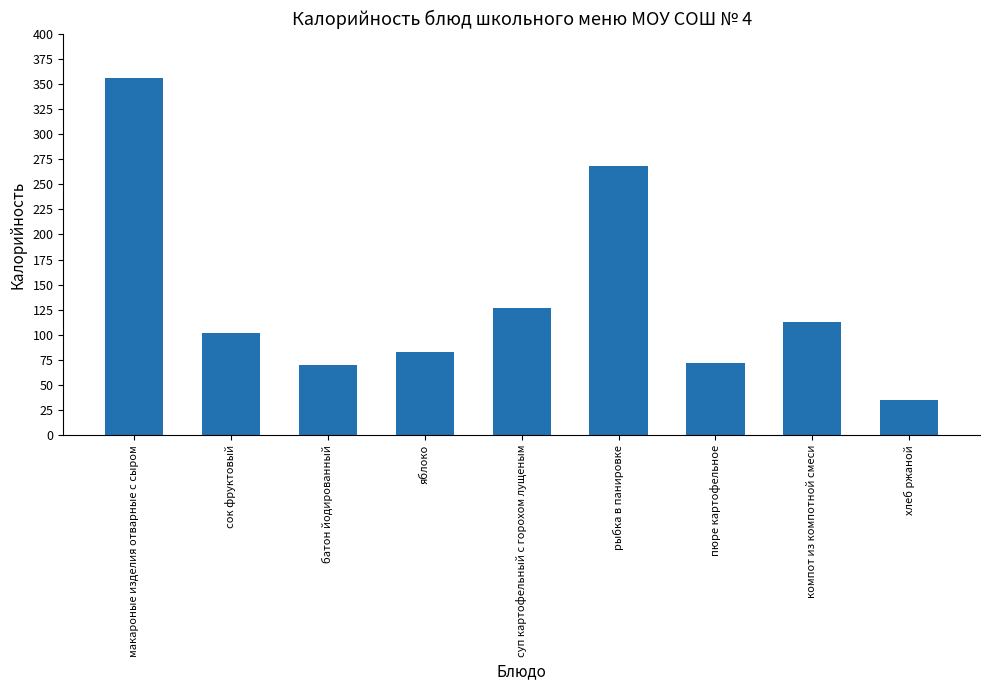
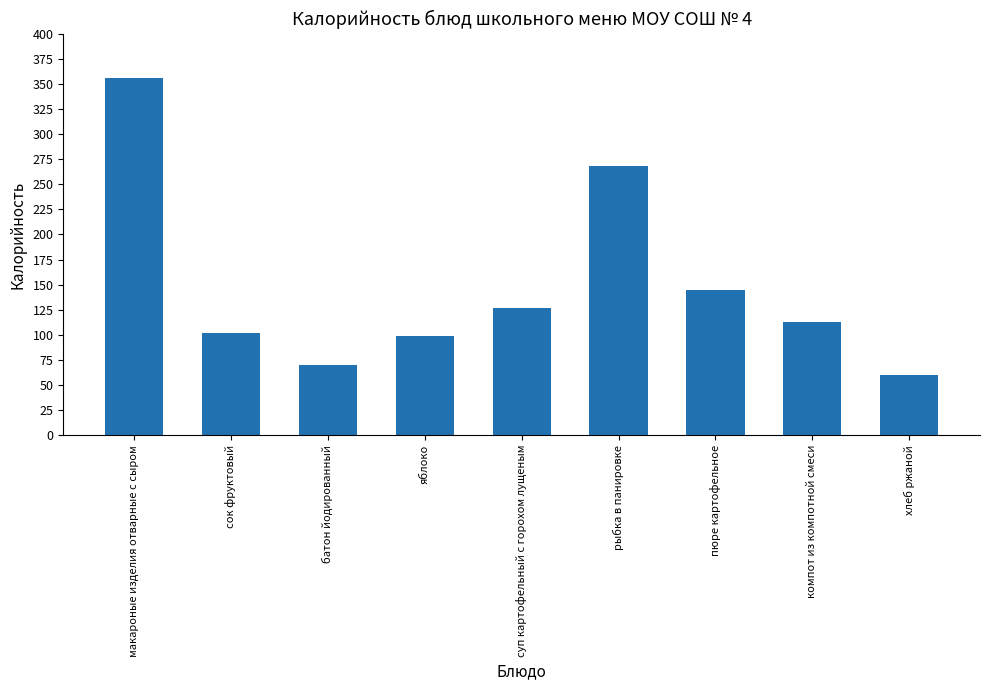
  {
    "макароные изделия отварные с сыром": 356,
    "сок фруктовый": 102,
    "батон йодированный": 70,
-   "яблоко": 83,
+   "яблоко": 99,
    "суп картофельный с горохом лущеным": 127,
    "рыбка в панировке": 268,
-   "пюре картофельное": 72,
+   "пюре картофельное": 145,
    "компот из компотной смеси": 113,
-   "хлеб ржаной": 35
+   "хлеб ржаной": 60
  }
